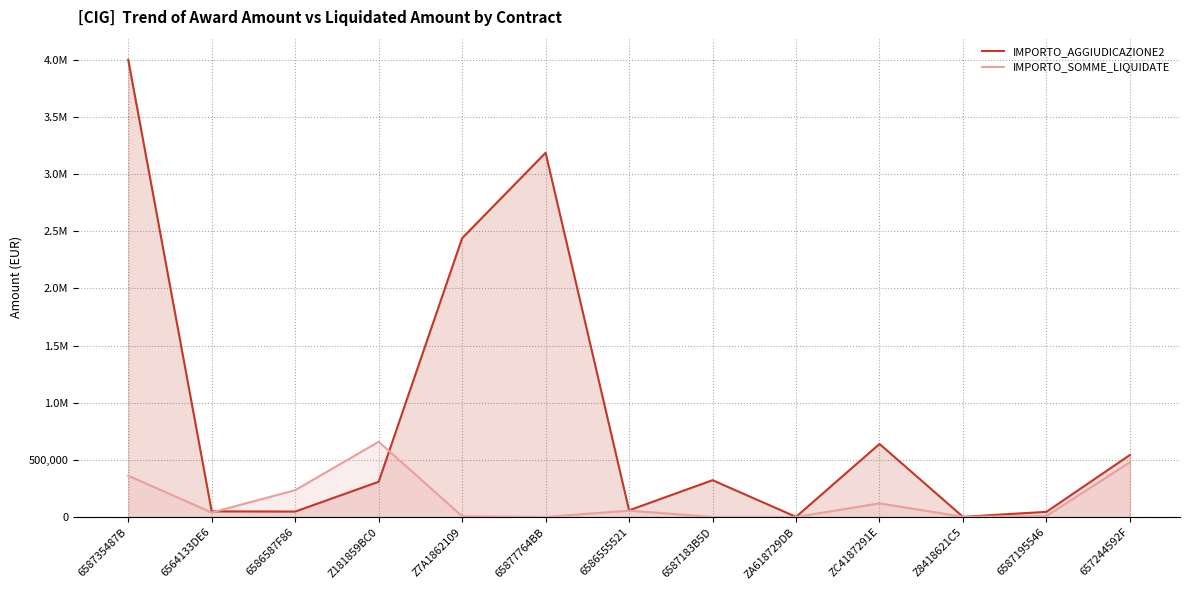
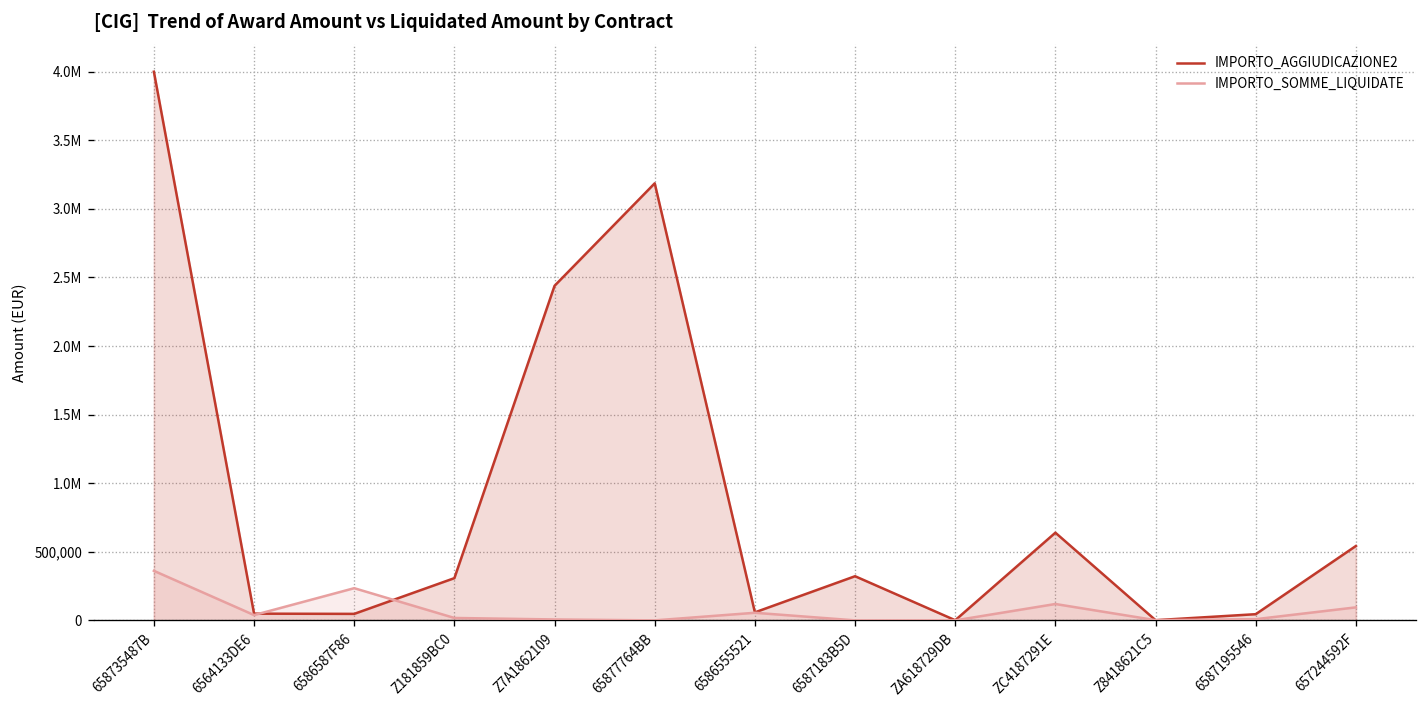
  {
    "IMPORTO_AGGIUDICAZIONE2": {
      "658735487B": "4,000,000",
      "6586587F86": "50,000",
      "Z181859BC0": "310,000",
      "Z7A1862109": "2,440,000",
      "65877764BB": "3,190,000",
      "6587183B5D": "320,000",
      "ZC4187291E": "640,000",
      "6587195546": "50,000",
      "657244592F": "540,000"
    },
    "IMPORTO_SOMME_LIQUIDATE": {
      "658735487B": "360,000",
      "6586587F86": "230,000",
-     "Z181859BC0": "660,000",
+     "Z181859BC0": "20,000",
      "Z7A1862109": "10,000",
      "65877764BB": "0",
      "6587183B5D": "0",
      "ZC4187291E": "120,000",
      "6587195546": "10,000",
-     "657244592F": "480,000"
+     "657244592F": "90,000"
    }
  }
